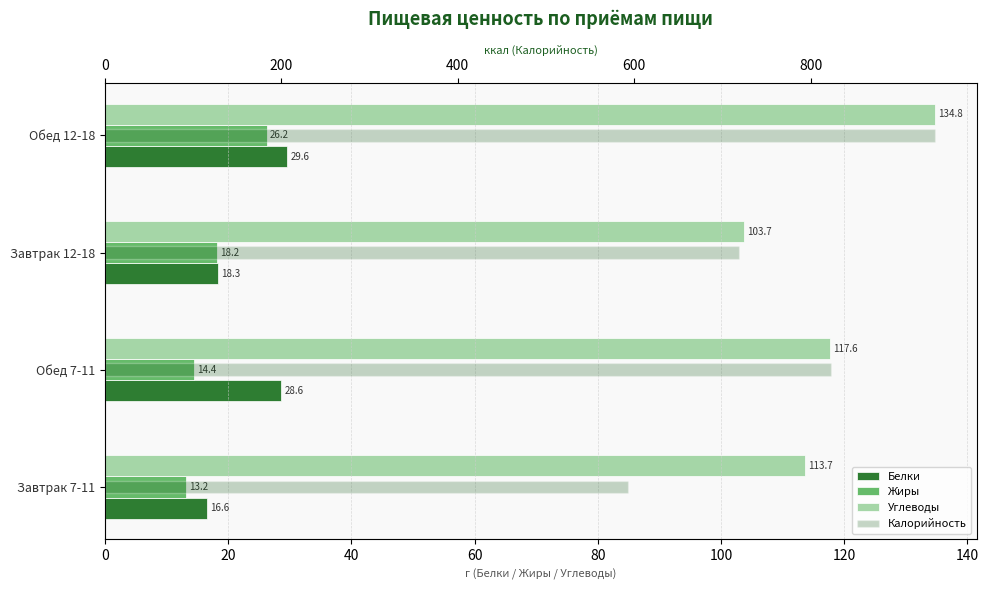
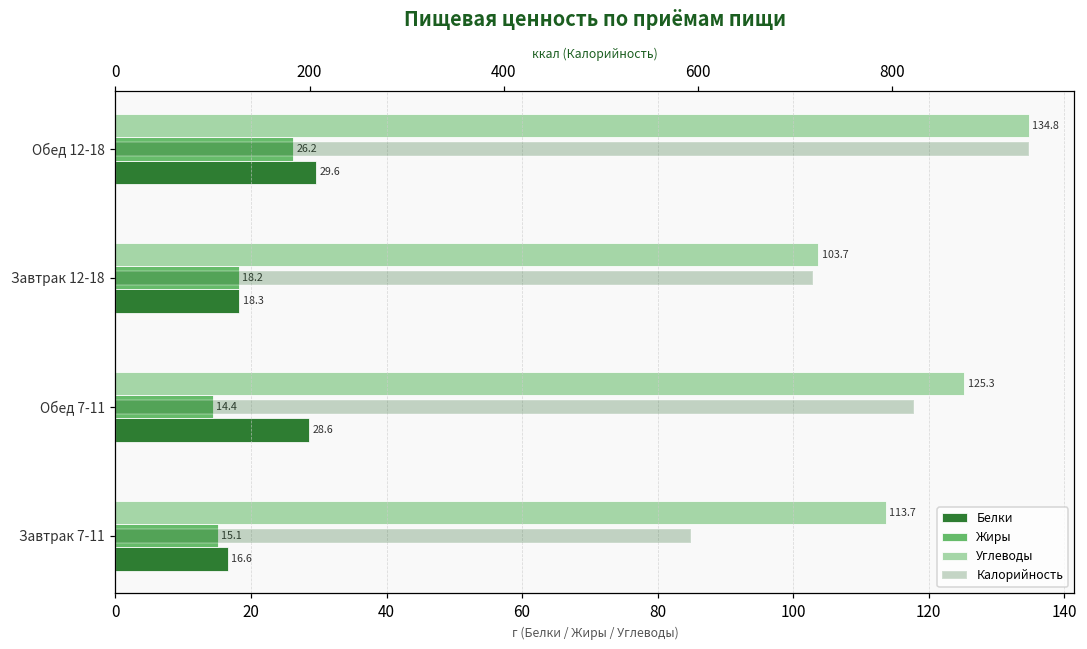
  {
    "Жиры": {
      "Обед 12-18": 26.2,
      "Завтрак 12-18": 18.2,
      "Обед 7-11": 14.4,
-     "Завтрак 7-11": 13.2
+     "Завтрак 7-11": 15.1
    },
    "Углеводы": {
      "Обед 12-18": 134.8,
      "Завтрак 12-18": 103.7,
-     "Обед 7-11": 117.6,
+     "Обед 7-11": 125.3,
      "Завтрак 7-11": 113.7
    }
  }
